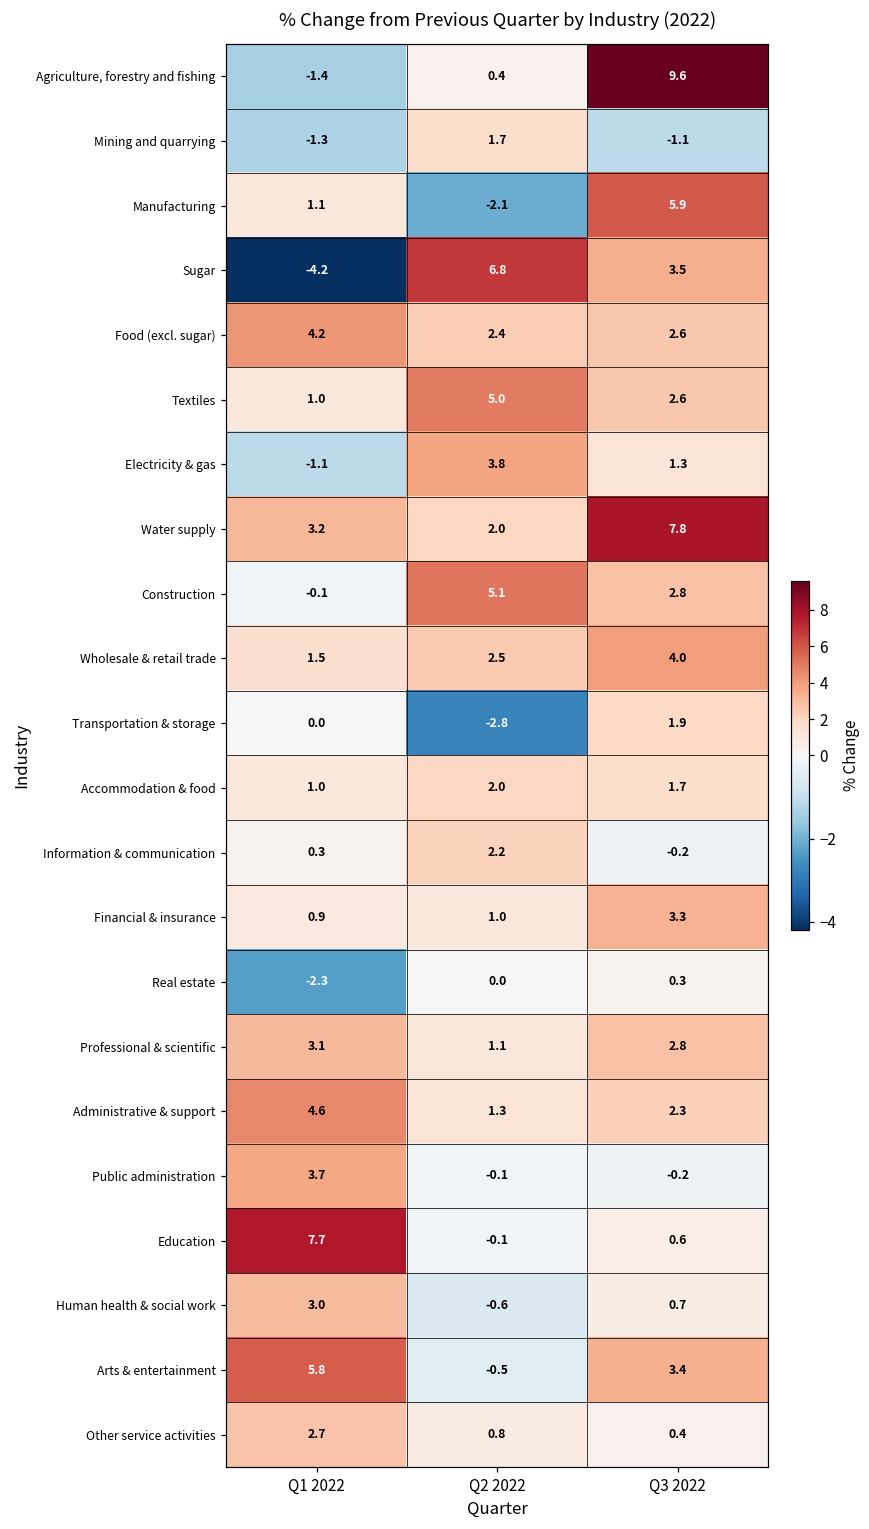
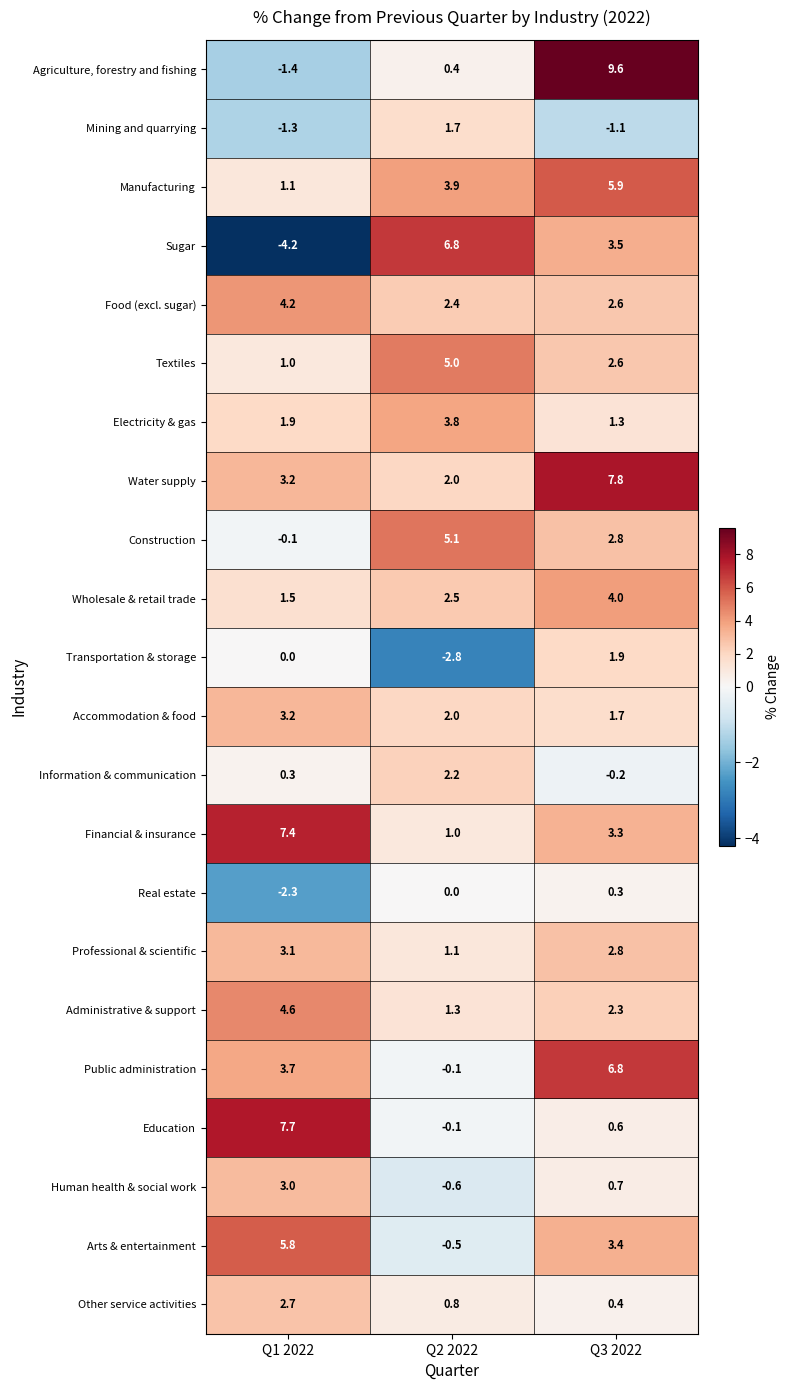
  {
    "Agriculture, forestry and fishing": {
      "Q1 2022": -1.4,
      "Q2 2022": 0.4,
      "Q3 2022": 9.6
    },
    "Mining and quarrying": {
      "Q1 2022": -1.3,
      "Q2 2022": 1.7,
      "Q3 2022": -1.1
    },
    "Manufacturing": {
      "Q1 2022": 1.1,
-     "Q2 2022": -2.1,
+     "Q2 2022": 3.9,
      "Q3 2022": 5.9
    },
    "Sugar": {
      "Q1 2022": -4.2,
      "Q2 2022": 6.8,
      "Q3 2022": 3.5
    },
    "Food (excl. sugar)": {
      "Q1 2022": 4.2,
      "Q2 2022": 2.4,
      "Q3 2022": 2.6
    },
    "Textiles": {
      "Q1 2022": 1.0,
      "Q2 2022": 5.0,
      "Q3 2022": 2.6
    },
    "Electricity & gas": {
-     "Q1 2022": -1.1,
+     "Q1 2022": 1.9,
      "Q2 2022": 3.8,
      "Q3 2022": 1.3
    },
    "Water supply": {
      "Q1 2022": 3.2,
      "Q2 2022": 2.0,
      "Q3 2022": 7.8
    },
    "Construction": {
      "Q1 2022": -0.1,
      "Q2 2022": 5.1,
      "Q3 2022": 2.8
    },
    "Wholesale & retail trade": {
      "Q1 2022": 1.5,
      "Q2 2022": 2.5,
      "Q3 2022": 4.0
    },
    "Transportation & storage": {
      "Q1 2022": 0.0,
      "Q2 2022": -2.8,
      "Q3 2022": 1.9
    },
    "Accommodation & food": {
-     "Q1 2022": 1.0,
+     "Q1 2022": 3.2,
      "Q2 2022": 2.0,
      "Q3 2022": 1.7
    },
    "Information & communication": {
      "Q1 2022": 0.3,
      "Q2 2022": 2.2,
      "Q3 2022": -0.2
    },
    "Financial & insurance": {
-     "Q1 2022": 0.9,
+     "Q1 2022": 7.4,
      "Q2 2022": 1.0,
      "Q3 2022": 3.3
    },
    "Real estate": {
      "Q1 2022": -2.3,
      "Q2 2022": 0.0,
      "Q3 2022": 0.3
    },
    "Professional & scientific": {
      "Q1 2022": 3.1,
      "Q2 2022": 1.1,
      "Q3 2022": 2.8
    },
    "Administrative & support": {
      "Q1 2022": 4.6,
      "Q2 2022": 1.3,
      "Q3 2022": 2.3
    },
    "Public administration": {
      "Q1 2022": 3.7,
      "Q2 2022": -0.1,
-     "Q3 2022": -0.2
+     "Q3 2022": 6.8
    },
    "Education": {
      "Q1 2022": 7.7,
      "Q2 2022": -0.1,
      "Q3 2022": 0.6
    },
    "Human health & social work": {
      "Q1 2022": 3.0,
      "Q2 2022": -0.6,
      "Q3 2022": 0.7
    },
    "Arts & entertainment": {
      "Q1 2022": 5.8,
      "Q2 2022": -0.5,
      "Q3 2022": 3.4
    },
    "Other service activities": {
      "Q1 2022": 2.7,
      "Q2 2022": 0.8,
      "Q3 2022": 0.4
    }
  }
